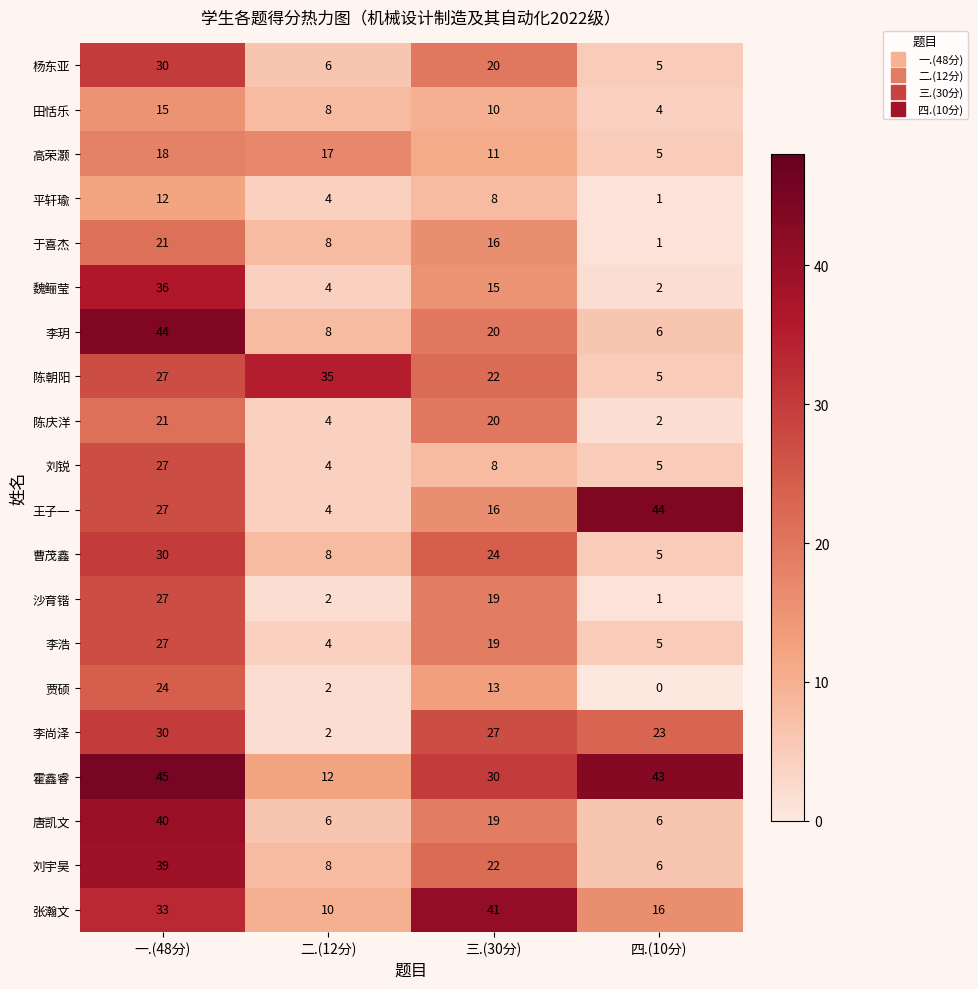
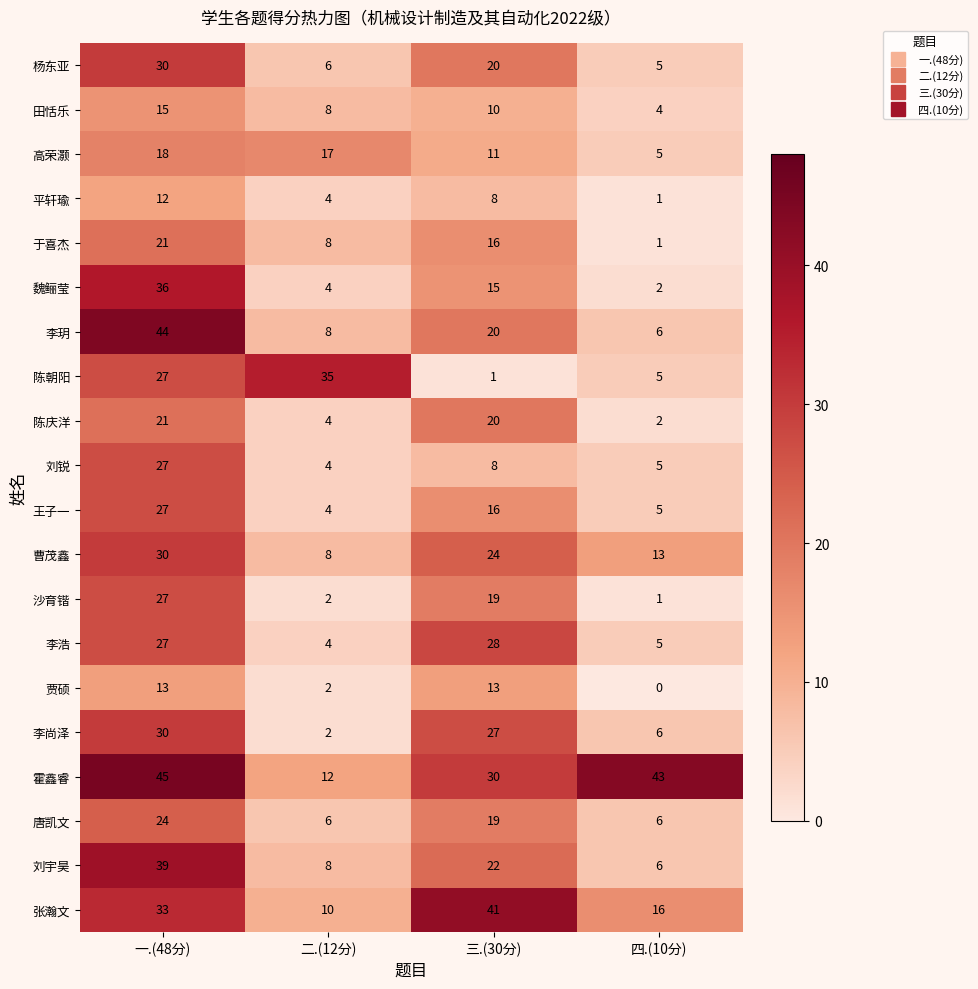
  {
    "杨东亚": {
      "一.(48分)": 30,
      "二.(12分)": 6,
      "三.(30分)": 20,
      "四.(10分)": 5
    },
    "田恬乐": {
      "一.(48分)": 15,
      "二.(12分)": 8,
      "三.(30分)": 10,
      "四.(10分)": 4
    },
    "高荣灏": {
      "一.(48分)": 18,
      "二.(12分)": 17,
      "三.(30分)": 11,
      "四.(10分)": 5
    },
    "平轩瑜": {
      "一.(48分)": 12,
      "二.(12分)": 4,
      "三.(30分)": 8,
      "四.(10分)": 1
    },
    "于喜杰": {
      "一.(48分)": 21,
      "二.(12分)": 8,
      "三.(30分)": 16,
      "四.(10分)": 1
    },
    "魏鲡莹": {
      "一.(48分)": 36,
      "二.(12分)": 4,
      "三.(30分)": 15,
      "四.(10分)": 2
    },
    "李玥": {
      "一.(48分)": 44,
      "二.(12分)": 8,
      "三.(30分)": 20,
      "四.(10分)": 6
    },
    "陈朝阳": {
      "一.(48分)": 27,
      "二.(12分)": 35,
-     "三.(30分)": 22,
+     "三.(30分)": 1,
      "四.(10分)": 5
    },
    "陈庆洋": {
      "一.(48分)": 21,
      "二.(12分)": 4,
      "三.(30分)": 20,
      "四.(10分)": 2
    },
    "刘锐": {
      "一.(48分)": 27,
      "二.(12分)": 4,
      "三.(30分)": 8,
      "四.(10分)": 5
    },
    "王子一": {
      "一.(48分)": 27,
      "二.(12分)": 4,
      "三.(30分)": 16,
-     "四.(10分)": 44
+     "四.(10分)": 5
    },
    "曹茂鑫": {
      "一.(48分)": 30,
      "二.(12分)": 8,
      "三.(30分)": 24,
-     "四.(10分)": 5
+     "四.(10分)": 13
    },
    "沙育锴": {
      "一.(48分)": 27,
      "二.(12分)": 2,
      "三.(30分)": 19,
      "四.(10分)": 1
    },
    "李浩": {
      "一.(48分)": 27,
      "二.(12分)": 4,
-     "三.(30分)": 19,
+     "三.(30分)": 28,
      "四.(10分)": 5
    },
    "贾硕": {
-     "一.(48分)": 24,
+     "一.(48分)": 13,
      "二.(12分)": 2,
      "三.(30分)": 13,
      "四.(10分)": 0
    },
    "李尚泽": {
      "一.(48分)": 30,
      "二.(12分)": 2,
      "三.(30分)": 27,
-     "四.(10分)": 23
+     "四.(10分)": 6
    },
    "霍鑫睿": {
      "一.(48分)": 45,
      "二.(12分)": 12,
      "三.(30分)": 30,
      "四.(10分)": 43
    },
    "唐凯文": {
-     "一.(48分)": 40,
+     "一.(48分)": 24,
      "二.(12分)": 6,
      "三.(30分)": 19,
      "四.(10分)": 6
    },
    "刘宇昊": {
      "一.(48分)": 39,
      "二.(12分)": 8,
      "三.(30分)": 22,
      "四.(10分)": 6
    },
    "张瀚文": {
      "一.(48分)": 33,
      "二.(12分)": 10,
      "三.(30分)": 41,
      "四.(10分)": 16
    }
  }
